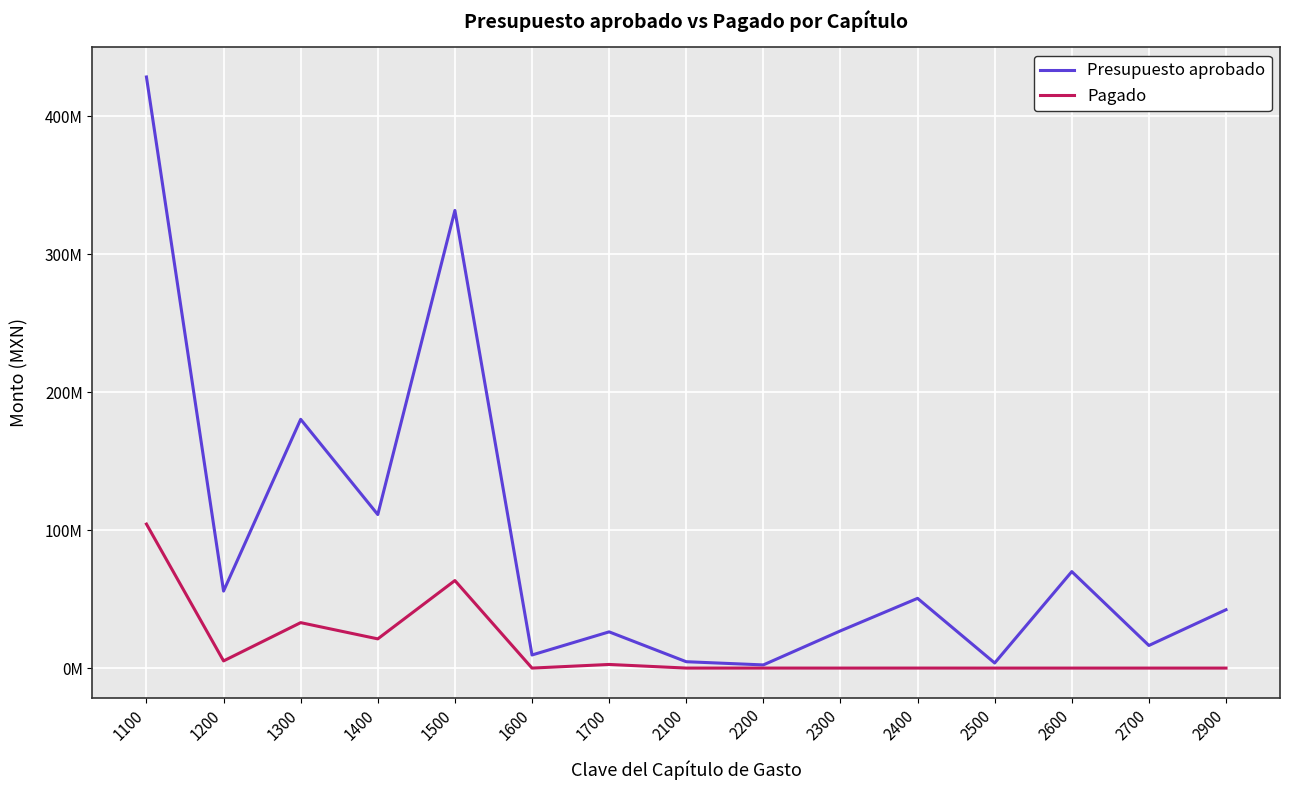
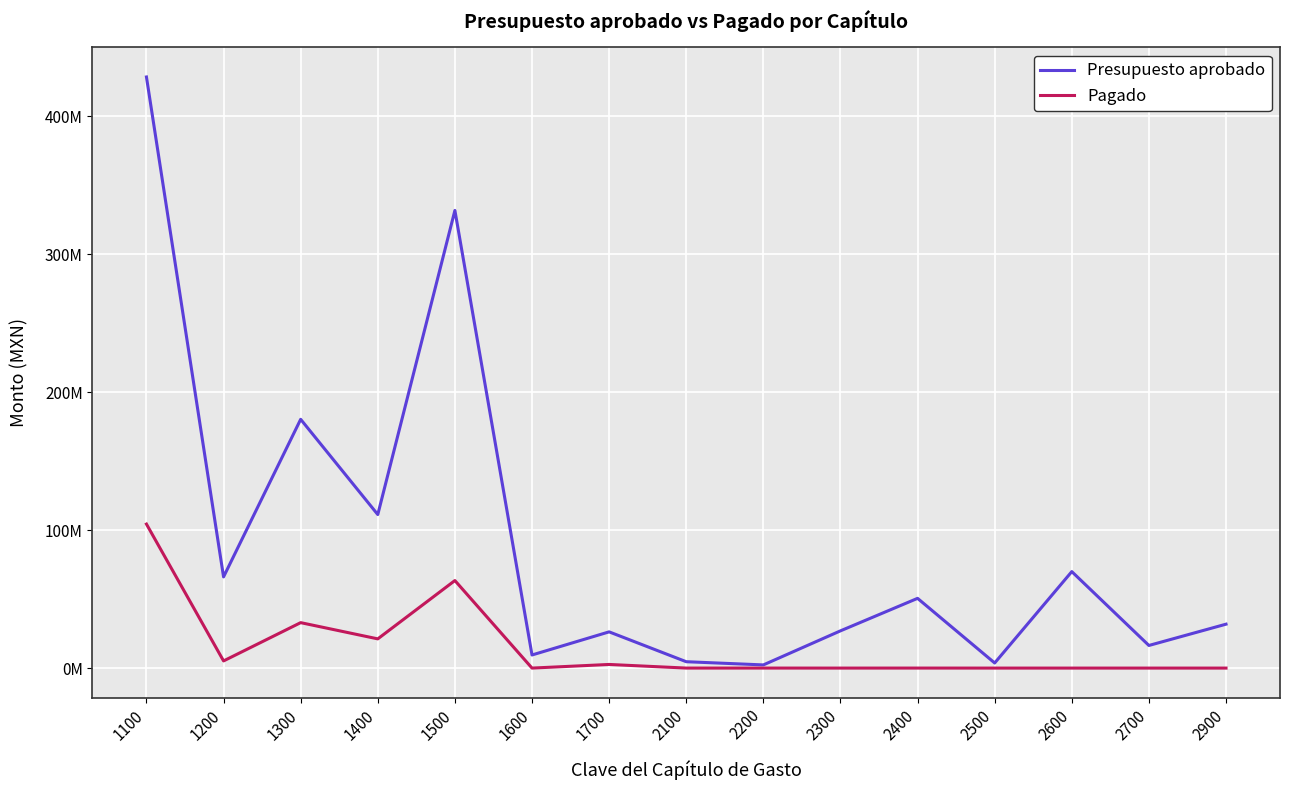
  {
    "Presupuesto aprobado": {
      "1100": 429000000,
-     "1200": 56000000,
+     "1200": 66000000,
      "1300": 180000000,
      "1400": 111000000,
      "1500": 332000000,
      "1600": 10000000,
      "1700": 26000000,
      "2100": 5000000,
      "2200": 2000000,
      "2300": 27000000,
      "2400": 51000000,
      "2500": 4000000,
      "2600": 70000000,
      "2700": 16000000,
-     "2900": 42000000
+     "2900": 32000000
    },
    "Pagado": {
      "1100": 104000000,
      "1200": 5000000,
      "1300": 33000000,
      "1400": 21000000,
      "1500": 63000000,
      "1600": 0,
      "1700": 3000000,
      "2100": 0,
      "2200": 0,
      "2300": 0,
      "2400": 0,
      "2500": 0,
      "2600": 0,
      "2700": 0,
      "2900": 0
    }
  }
